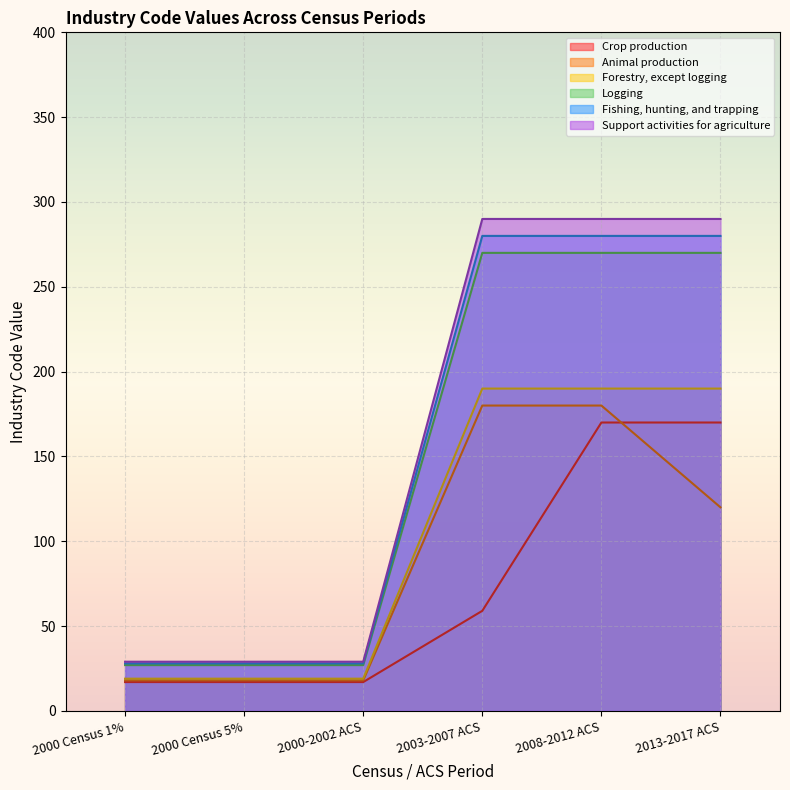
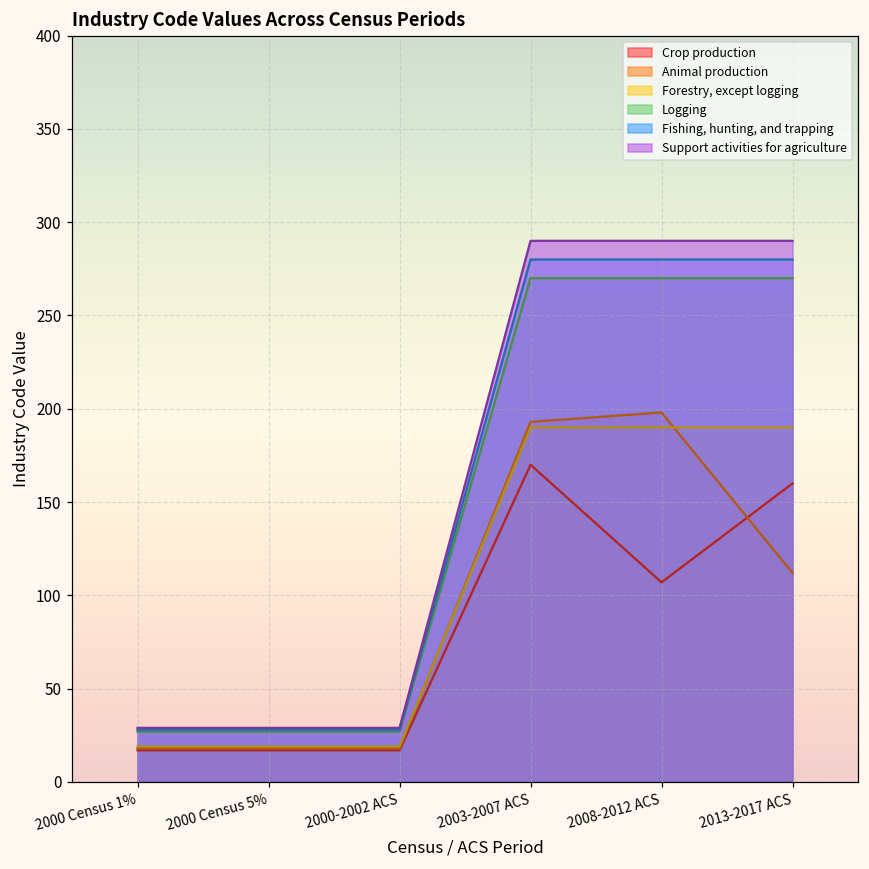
  {
    "Crop production": {
-     "2003-2007 ACS": 59,
-     "2008-2012 ACS": 170,
-     "2013-2017 ACS": 170
+     "2003-2007 ACS": 170,
+     "2008-2012 ACS": 107,
+     "2013-2017 ACS": 160
    },
    "Animal production": {
-     "2003-2007 ACS": 180,
-     "2008-2012 ACS": 180,
-     "2013-2017 ACS": 120
+     "2003-2007 ACS": 193,
+     "2008-2012 ACS": 198,
+     "2013-2017 ACS": 112
    },
    "Forestry, except logging": {
      "2003-2007 ACS": 190,
      "2008-2012 ACS": 190,
      "2013-2017 ACS": 190
    },
    "Logging": {
      "2003-2007 ACS": 270,
      "2008-2012 ACS": 270,
      "2013-2017 ACS": 270
    },
    "Fishing, hunting, and trapping": {
      "2003-2007 ACS": 280,
      "2008-2012 ACS": 280,
      "2013-2017 ACS": 280
    },
    "Support activities for agriculture": {
      "2003-2007 ACS": 290,
      "2008-2012 ACS": 290,
      "2013-2017 ACS": 290
    }
  }
